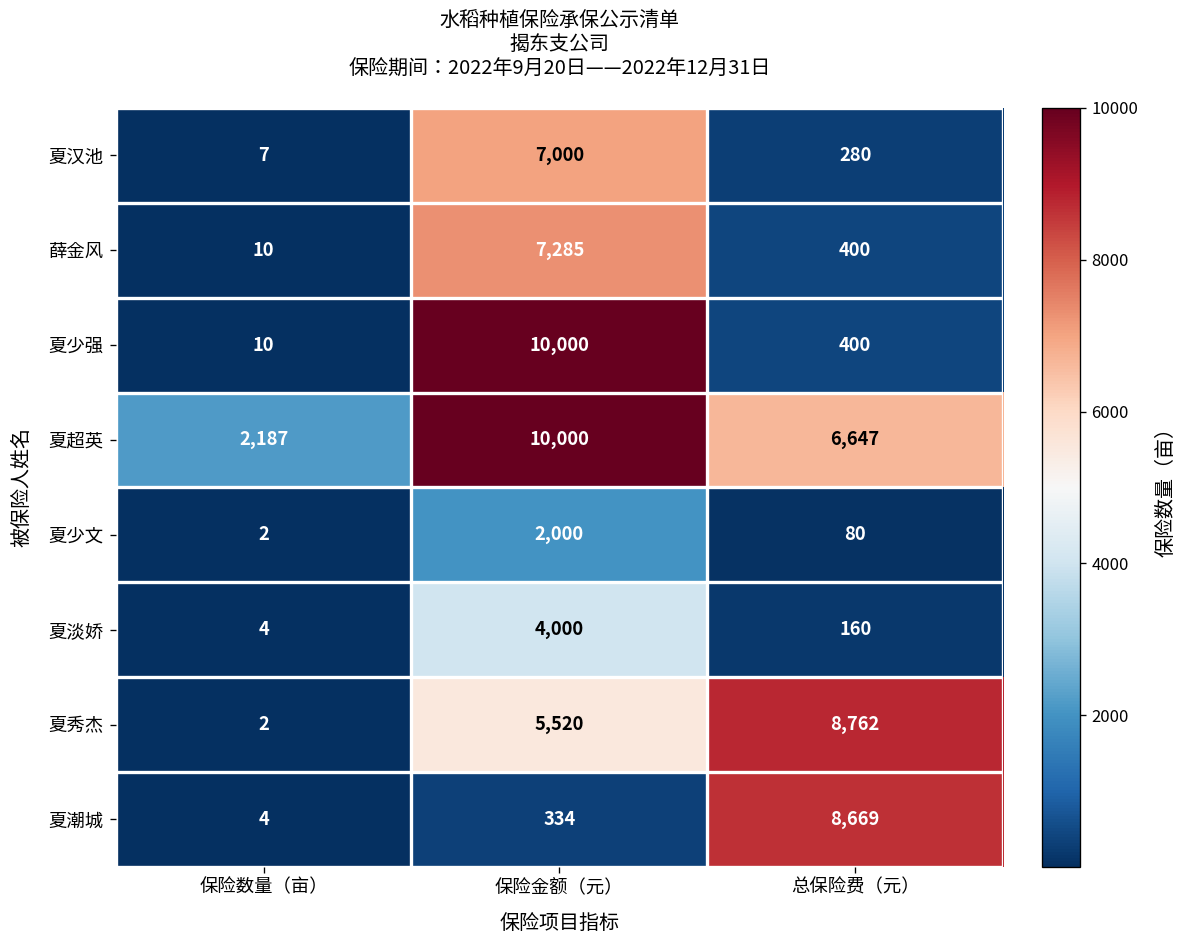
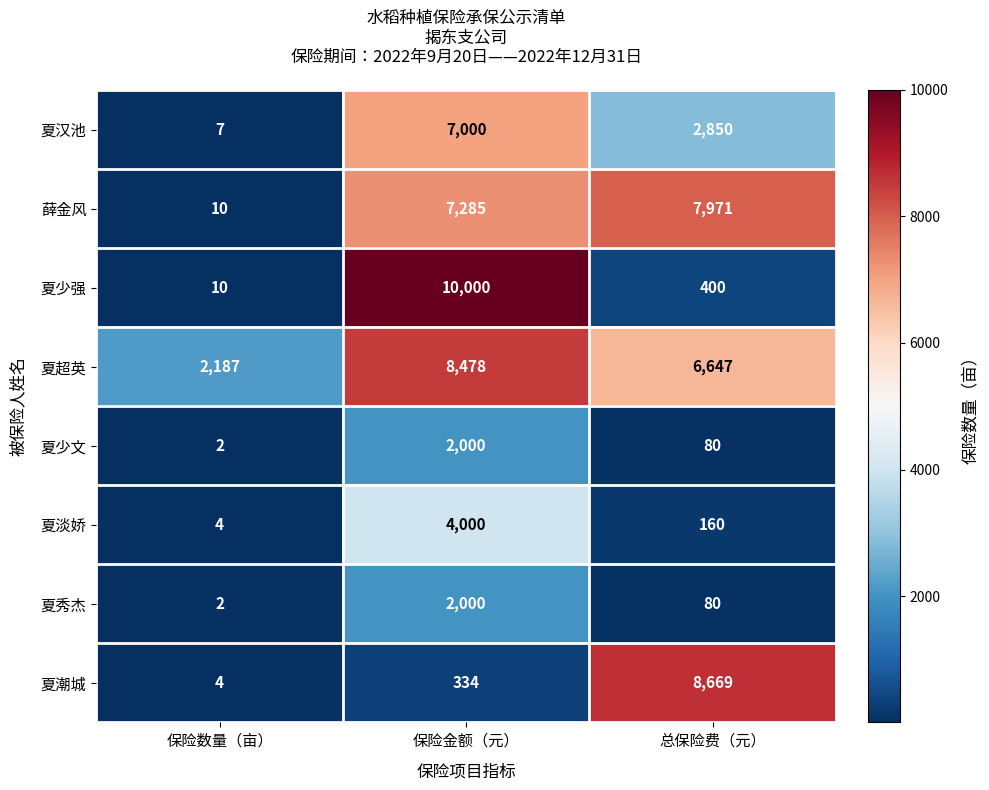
  {
    "夏汉池": {
      "保险数量（亩）": "7",
      "保险金额（元）": "7,000",
-     "总保险费（元）": "280"
+     "总保险费（元）": "2,850"
    },
    "薛金风": {
      "保险数量（亩）": "10",
      "保险金额（元）": "7,285",
-     "总保险费（元）": "400"
+     "总保险费（元）": "7,971"
    },
    "夏少强": {
      "保险数量（亩）": "10",
      "保险金额（元）": "10,000",
      "总保险费（元）": "400"
    },
    "夏超英": {
      "保险数量（亩）": "2,187",
-     "保险金额（元）": "10,000",
+     "保险金额（元）": "8,478",
      "总保险费（元）": "6,647"
    },
    "夏少文": {
      "保险数量（亩）": "2",
      "保险金额（元）": "2,000",
      "总保险费（元）": "80"
    },
    "夏淡娇": {
      "保险数量（亩）": "4",
      "保险金额（元）": "4,000",
      "总保险费（元）": "160"
    },
    "夏秀杰": {
      "保险数量（亩）": "2",
-     "保险金额（元）": "5,520",
-     "总保险费（元）": "8,762"
+     "保险金额（元）": "2,000",
+     "总保险费（元）": "80"
    },
    "夏潮城": {
      "保险数量（亩）": "4",
      "保险金额（元）": "334",
      "总保险费（元）": "8,669"
    }
  }
